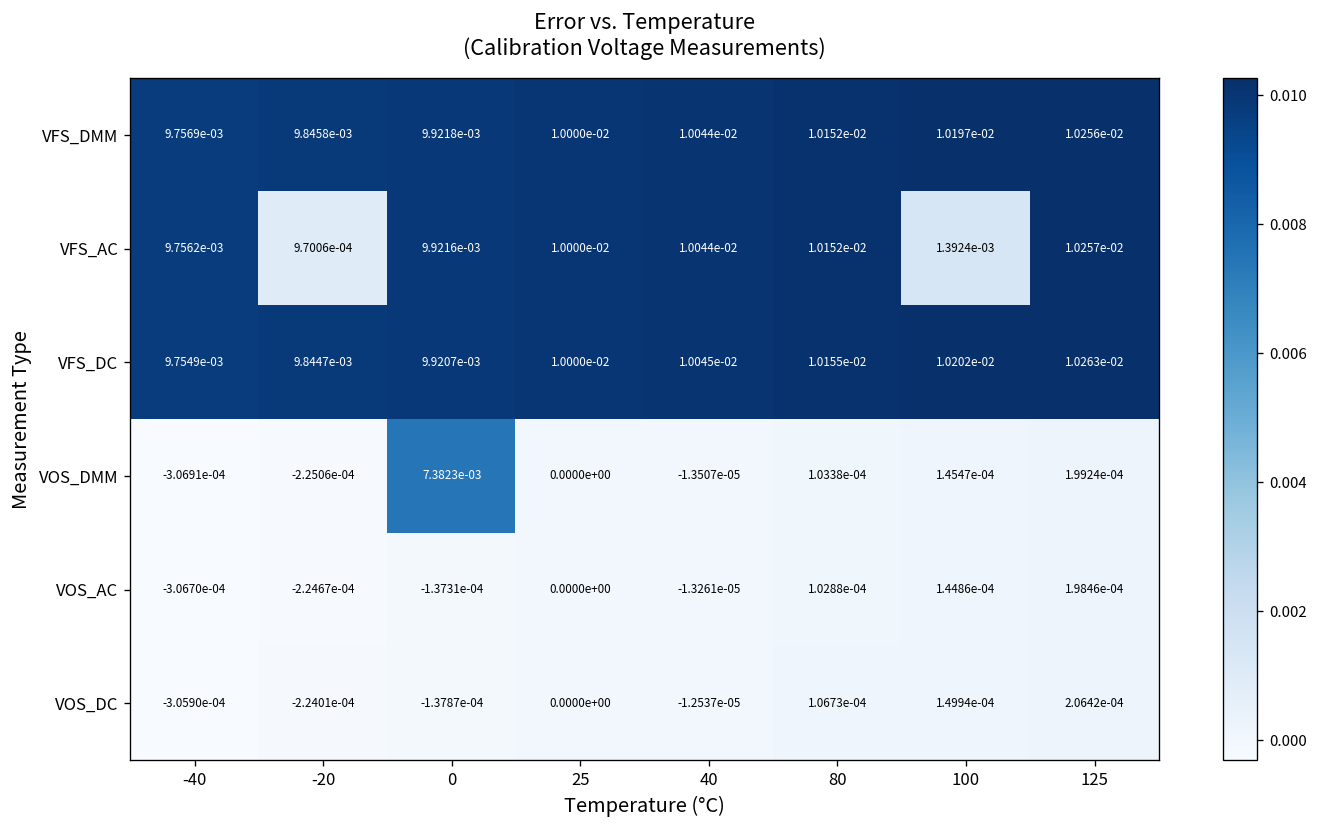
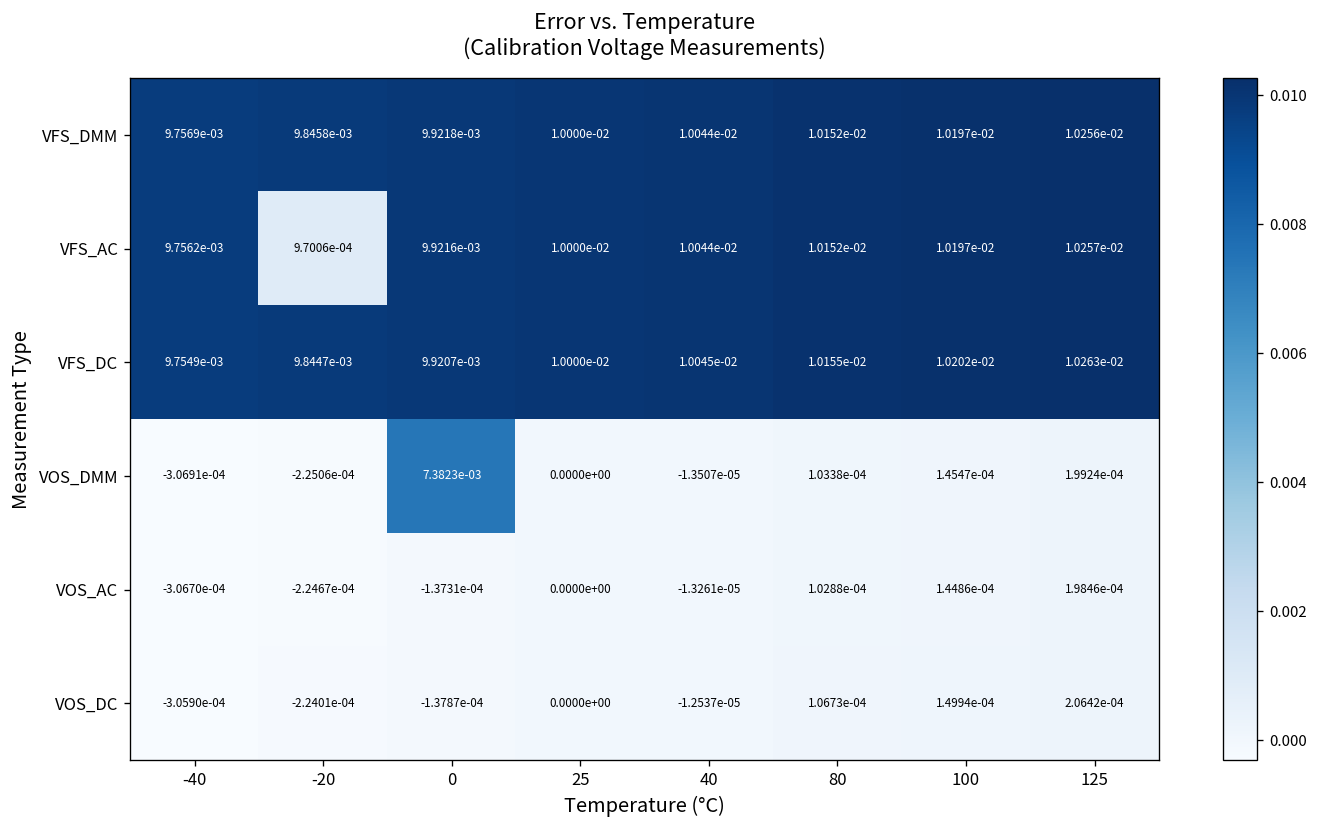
  {
    "VFS_DMM": {
      "-40": "9.7569e-03",
      "-20": "9.8458e-03",
      "0": "9.9218e-03",
      "25": "1.0000e-02",
      "40": "1.0044e-02",
      "80": "1.0152e-02",
      "100": "1.0197e-02",
      "125": "1.0256e-02"
    },
    "VFS_AC": {
      "-40": "9.7562e-03",
      "-20": "9.7006e-04",
      "0": "9.9216e-03",
      "25": "1.0000e-02",
      "40": "1.0044e-02",
      "80": "1.0152e-02",
-     "100": "1.3924e-03",
+     "100": "1.0197e-02",
      "125": "1.0257e-02"
    },
    "VFS_DC": {
      "-40": "9.7549e-03",
      "-20": "9.8447e-03",
      "0": "9.9207e-03",
      "25": "1.0000e-02",
      "40": "1.0045e-02",
      "80": "1.0155e-02",
      "100": "1.0202e-02",
      "125": "1.0263e-02"
    },
    "VOS_DMM": {
      "-40": "-3.0691e-04",
      "-20": "-2.2506e-04",
      "0": "7.3823e-03",
      "25": "0.0000e+00",
      "40": "-1.3507e-05",
      "80": "1.0338e-04",
      "100": "1.4547e-04",
      "125": "1.9924e-04"
    },
    "VOS_AC": {
      "-40": "-3.0670e-04",
      "-20": "-2.2467e-04",
      "0": "-1.3731e-04",
      "25": "0.0000e+00",
      "40": "-1.3261e-05",
      "80": "1.0288e-04",
      "100": "1.4486e-04",
      "125": "1.9846e-04"
    },
    "VOS_DC": {
      "-40": "-3.0590e-04",
      "-20": "-2.2401e-04",
      "0": "-1.3787e-04",
      "25": "0.0000e+00",
      "40": "-1.2537e-05",
      "80": "1.0673e-04",
      "100": "1.4994e-04",
      "125": "2.0642e-04"
    }
  }
